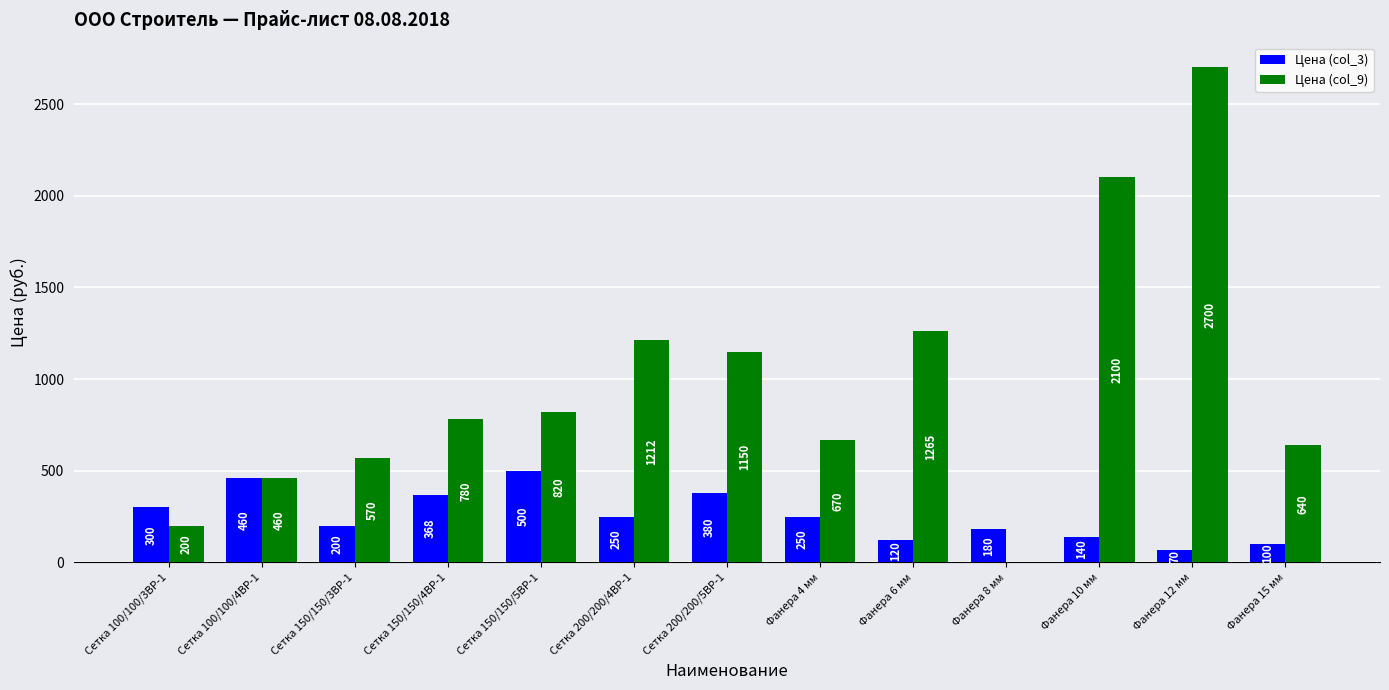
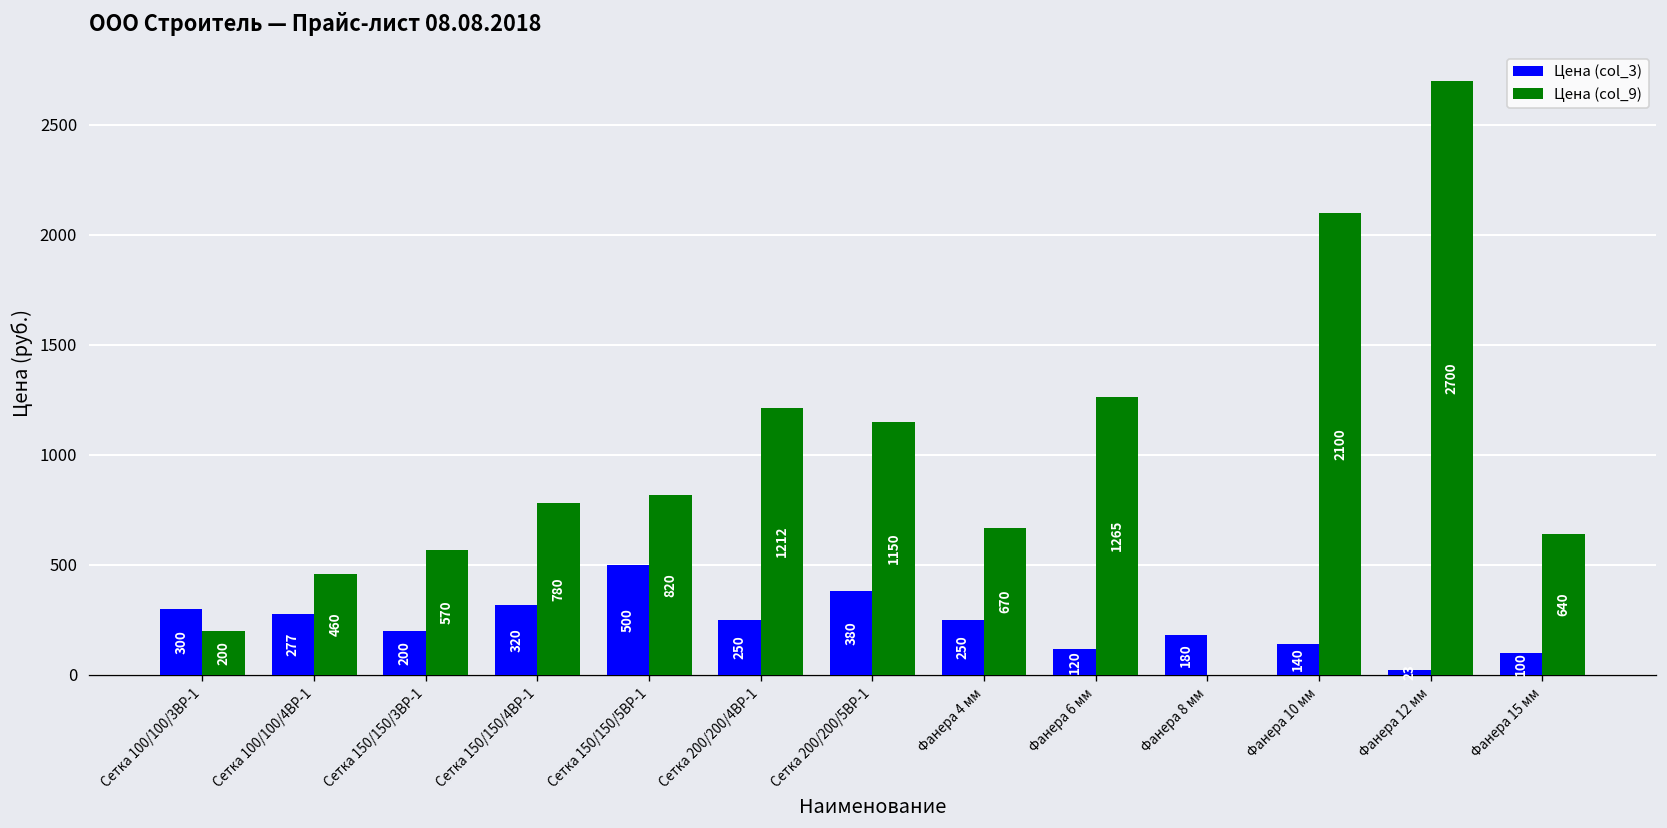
  {
    "Цена (col_3)": {
      "Сетка 100/100/3ВР-1": 300,
-     "Сетка 100/100/4ВР-1": 460,
+     "Сетка 100/100/4ВР-1": 277,
      "Сетка 150/150/3ВР-1": 200,
-     "Сетка 150/150/4ВР-1": 368,
+     "Сетка 150/150/4ВР-1": 320,
      "Сетка 150/150/5ВР-1": 500,
      "Сетка 200/200/4ВР-1": 250,
      "Сетка 200/200/5ВР-1": 380,
      "Фанера 4 мм": 250,
      "Фанера 6 мм": 120,
      "Фанера 8 мм": 180,
      "Фанера 10 мм": 140,
-     "Фанера 12 мм": 70,
+     "Фанера 12 мм": 20,
      "Фанера 15 мм": 100
    },
    "Цена (col_9)": {
      "Сетка 100/100/3ВР-1": 200,
      "Сетка 100/100/4ВР-1": 460,
      "Сетка 150/150/3ВР-1": 570,
      "Сетка 150/150/4ВР-1": 780,
      "Сетка 150/150/5ВР-1": 820,
      "Сетка 200/200/4ВР-1": 1212,
      "Сетка 200/200/5ВР-1": 1150,
      "Фанера 4 мм": 670,
      "Фанера 6 мм": 1265,
      "Фанера 10 мм": 2100,
      "Фанера 12 мм": 2700,
      "Фанера 15 мм": 640
    }
  }
